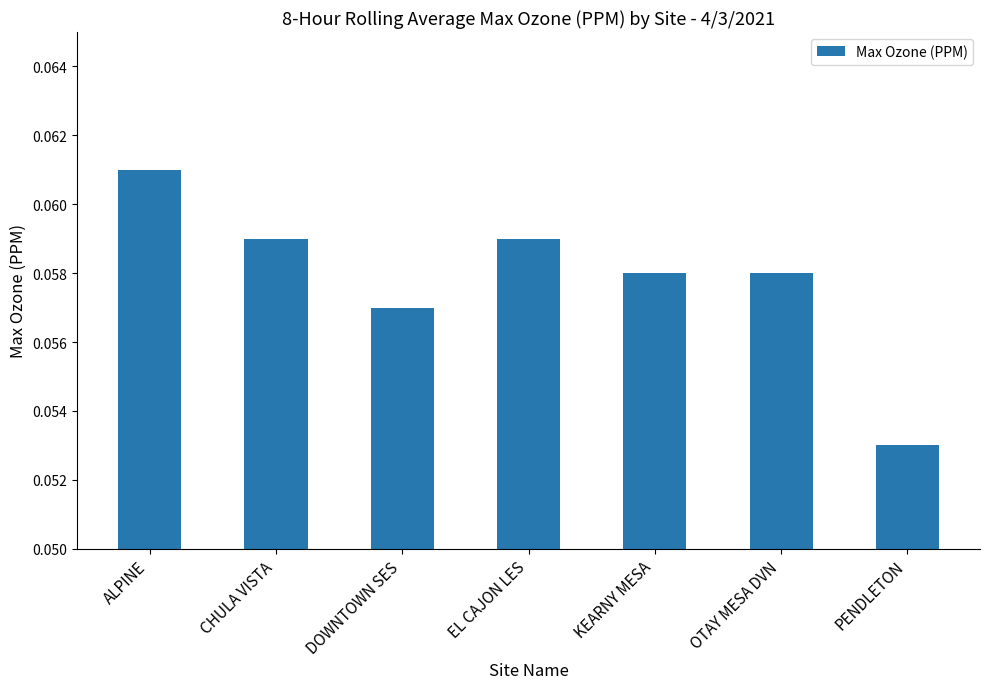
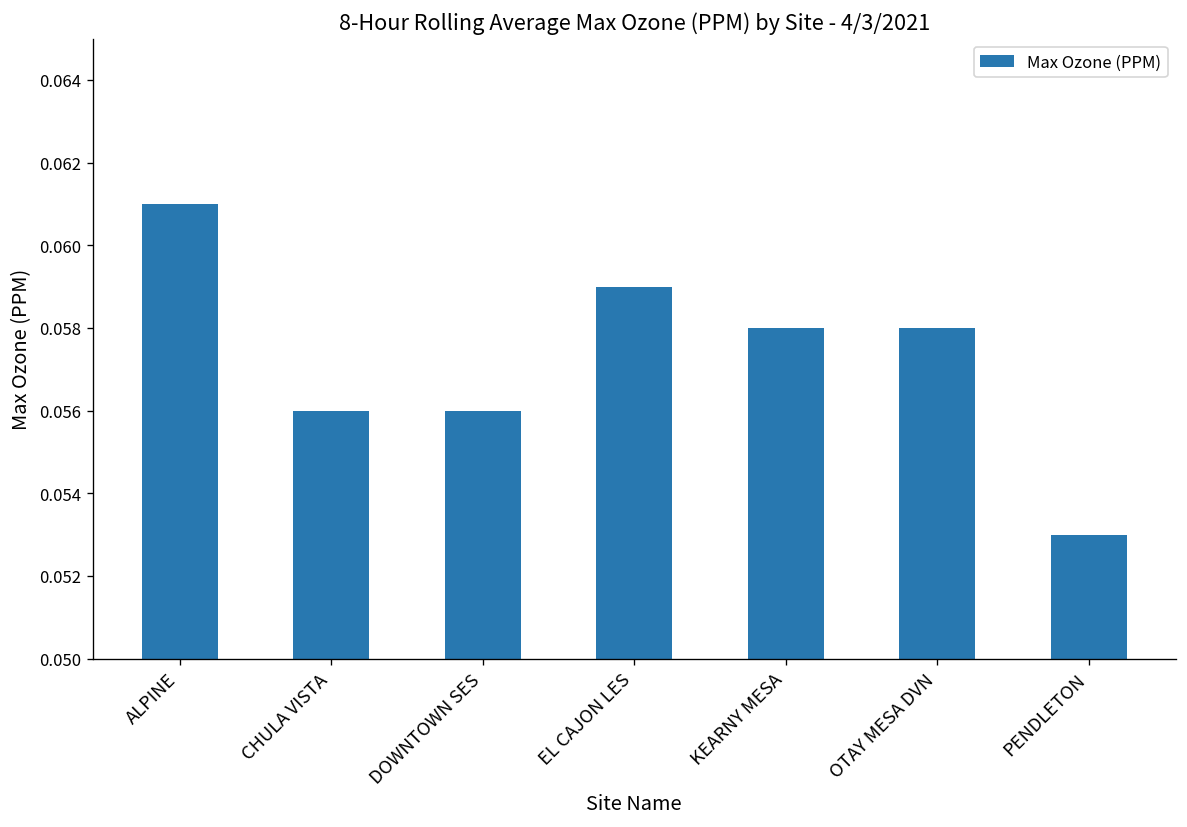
  {
    "ALPINE": 0.061,
-   "CHULA VISTA": 0.059,
-   "DOWNTOWN SES": 0.057,
+   "CHULA VISTA": 0.056,
+   "DOWNTOWN SES": 0.056,
    "EL CAJON LES": 0.059,
    "KEARNY MESA": 0.058,
    "OTAY MESA DVN": 0.058,
    "PENDLETON": 0.053
  }
